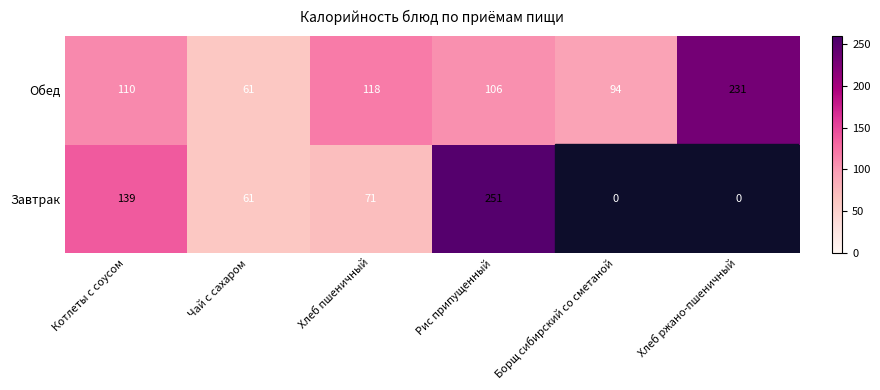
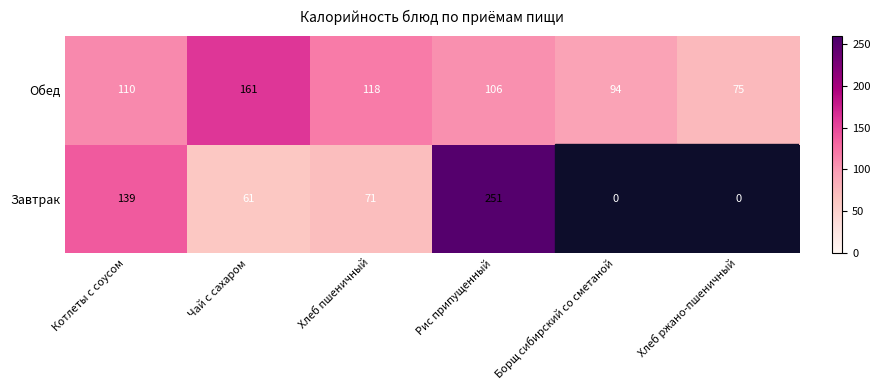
  {
    "Обед": {
      "Котлеты с соусом": 110,
-     "Чай с сахаром": 61,
+     "Чай с сахаром": 161,
      "Хлеб пшеничный": 118,
      "Рис припущенный": 106,
      "Борщ сибирский со сметаной": 94,
-     "Хлеб ржано-пшеничный": 231
+     "Хлеб ржано-пшеничный": 75
    },
    "Завтрак": {
      "Котлеты с соусом": 139,
      "Чай с сахаром": 61,
      "Хлеб пшеничный": 71,
      "Рис припущенный": 251
    }
  }
